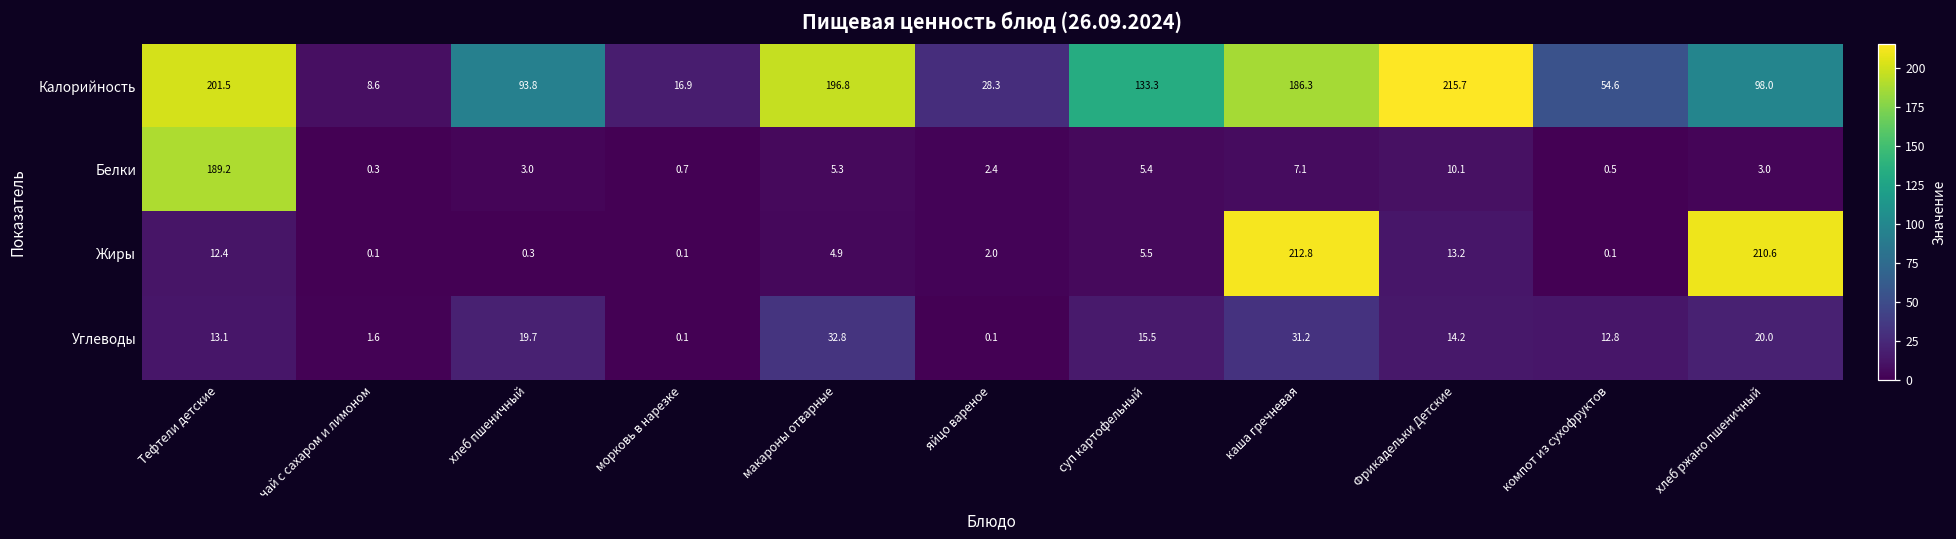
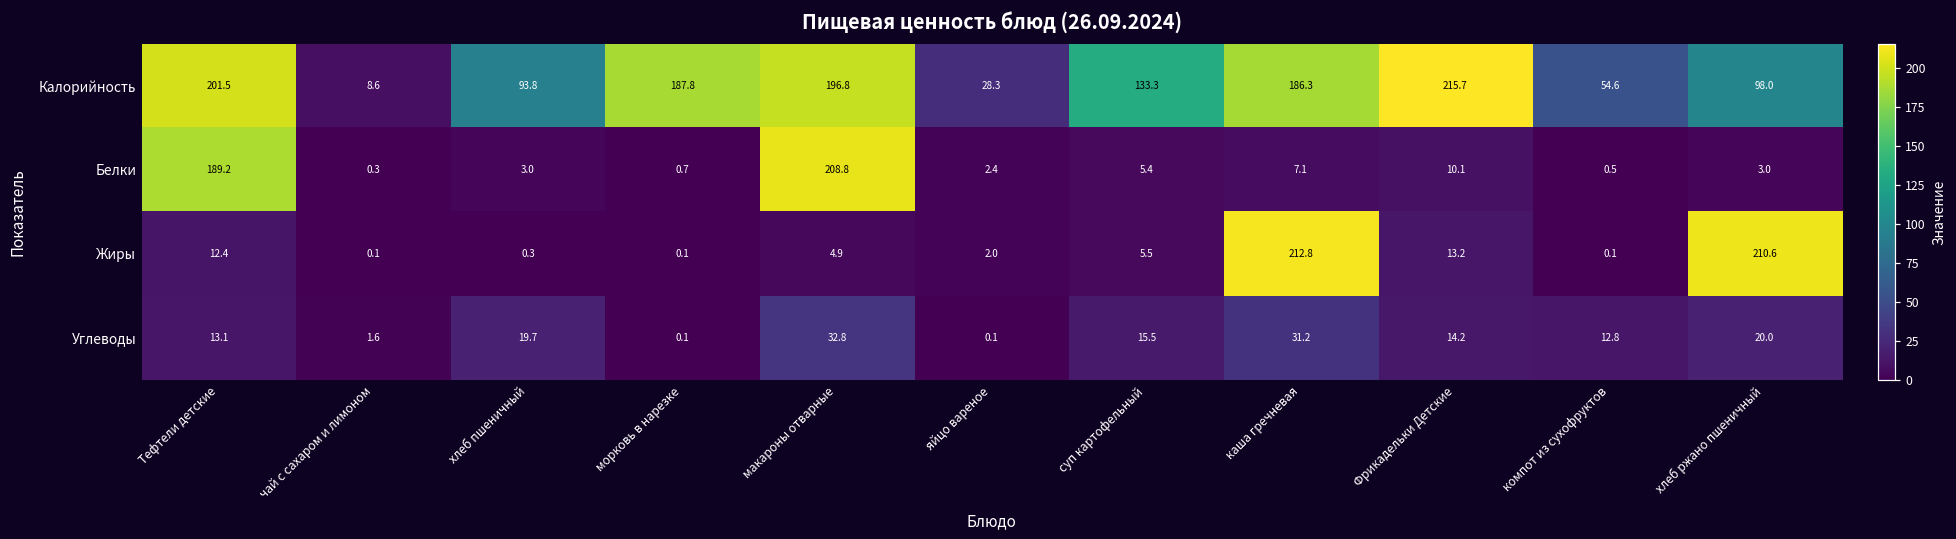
  {
    "Калорийность": {
      "Тефтели детские": 201.5,
      "чай с сахаром и лимоном": 8.6,
      "хлеб пшеничный": 93.8,
-     "морковь в нарезке": 16.9,
+     "морковь в нарезке": 187.8,
      "макароны отварные": 196.8,
      "яйцо вареное": 28.3,
      "суп картофельный": 133.3,
      "каша гречневая": 186.3,
      "Фрикадельки Детские": 215.7,
      "компот из сухофруктов": 54.6,
      "хлеб ржано пшеничный": 98.0
    },
    "Белки": {
      "Тефтели детские": 189.2,
      "чай с сахаром и лимоном": 0.3,
      "хлеб пшеничный": 3.0,
      "морковь в нарезке": 0.7,
-     "макароны отварные": 5.3,
+     "макароны отварные": 208.8,
      "яйцо вареное": 2.4,
      "суп картофельный": 5.4,
      "каша гречневая": 7.1,
      "Фрикадельки Детские": 10.1,
      "компот из сухофруктов": 0.5,
      "хлеб ржано пшеничный": 3.0
    },
    "Жиры": {
      "Тефтели детские": 12.4,
      "чай с сахаром и лимоном": 0.1,
      "хлеб пшеничный": 0.3,
      "морковь в нарезке": 0.1,
      "макароны отварные": 4.9,
      "яйцо вареное": 2.0,
      "суп картофельный": 5.5,
      "каша гречневая": 212.8,
      "Фрикадельки Детские": 13.2,
      "компот из сухофруктов": 0.1,
      "хлеб ржано пшеничный": 210.6
    },
    "Углеводы": {
      "Тефтели детские": 13.1,
      "чай с сахаром и лимоном": 1.6,
      "хлеб пшеничный": 19.7,
      "морковь в нарезке": 0.1,
      "макароны отварные": 32.8,
      "яйцо вареное": 0.1,
      "суп картофельный": 15.5,
      "каша гречневая": 31.2,
      "Фрикадельки Детские": 14.2,
      "компот из сухофруктов": 12.8,
      "хлеб ржано пшеничный": 20.0
    }
  }
